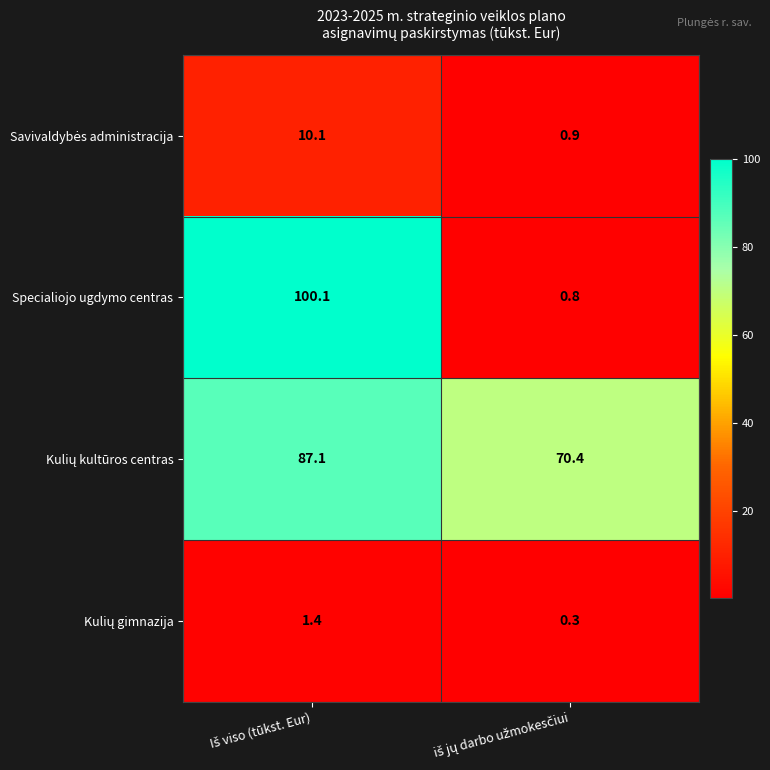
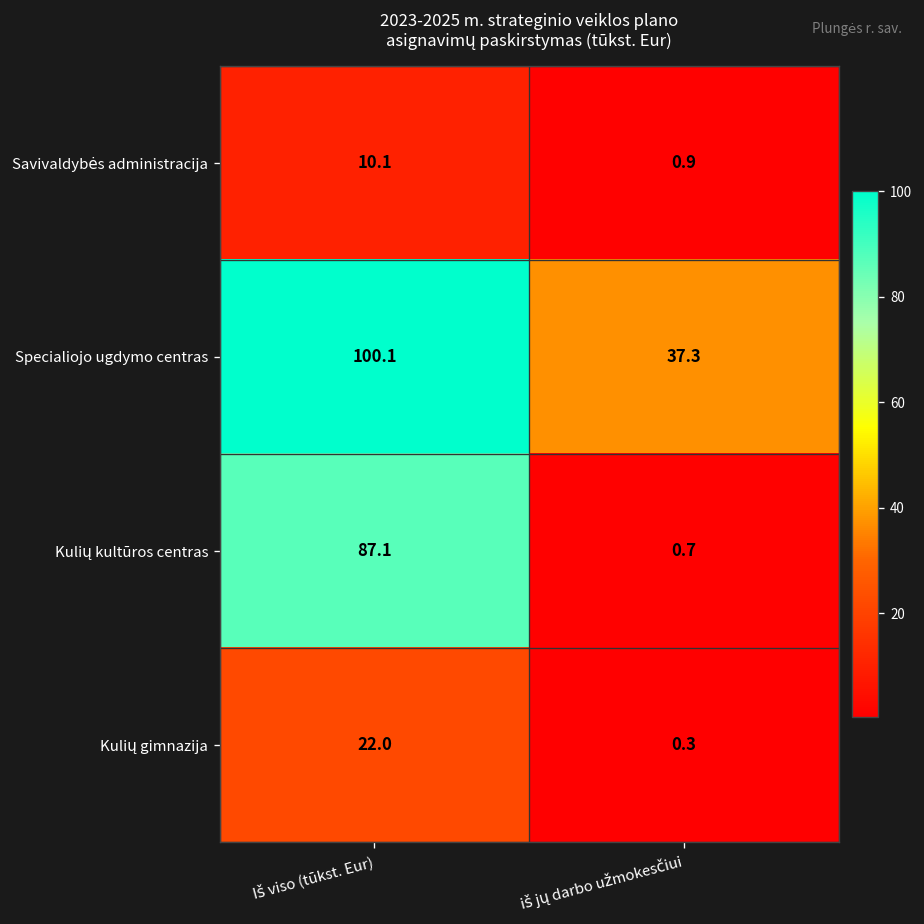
  {
    "Savivaldybės administracija": {
      "Iš viso (tūkst. Eur)": 10.1,
      "iš jų darbo užmokesčiui": 0.9
    },
    "Specialiojo ugdymo centras": {
      "Iš viso (tūkst. Eur)": 100.1,
-     "iš jų darbo užmokesčiui": 0.8
+     "iš jų darbo užmokesčiui": 37.3
    },
    "Kulių kultūros centras": {
      "Iš viso (tūkst. Eur)": 87.1,
-     "iš jų darbo užmokesčiui": 70.4
+     "iš jų darbo užmokesčiui": 0.7
    },
    "Kulių gimnazija": {
-     "Iš viso (tūkst. Eur)": 1.4,
+     "Iš viso (tūkst. Eur)": 22.0,
      "iš jų darbo užmokesčiui": 0.3
    }
  }
